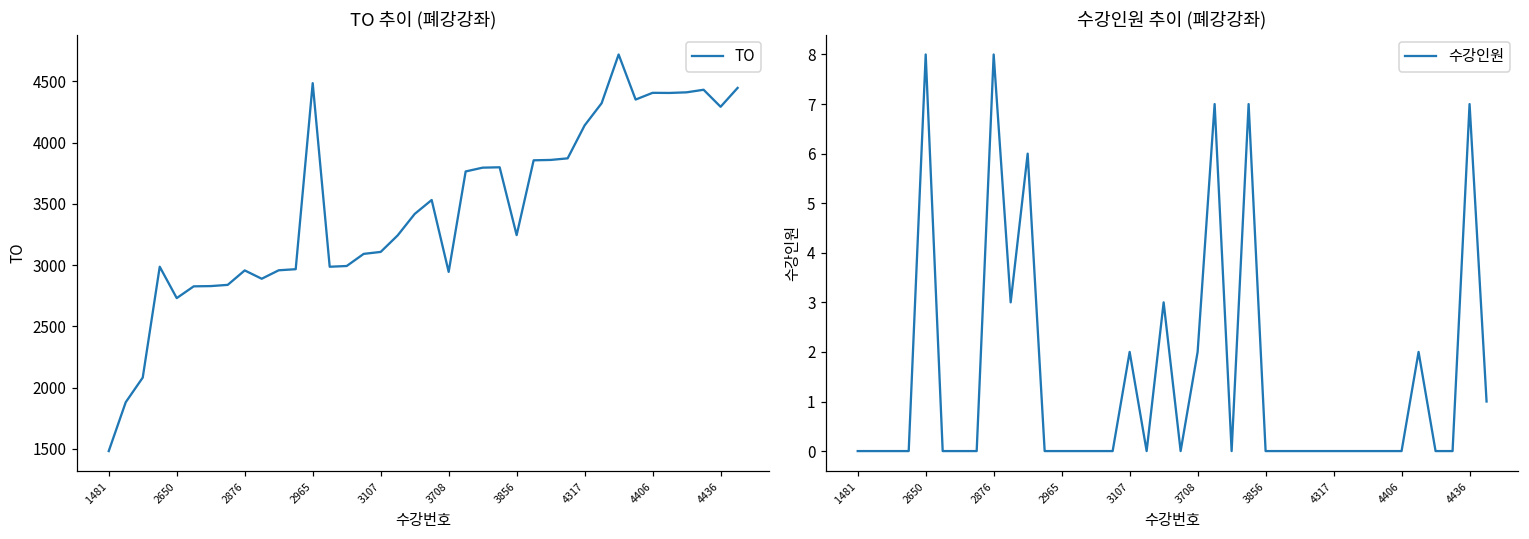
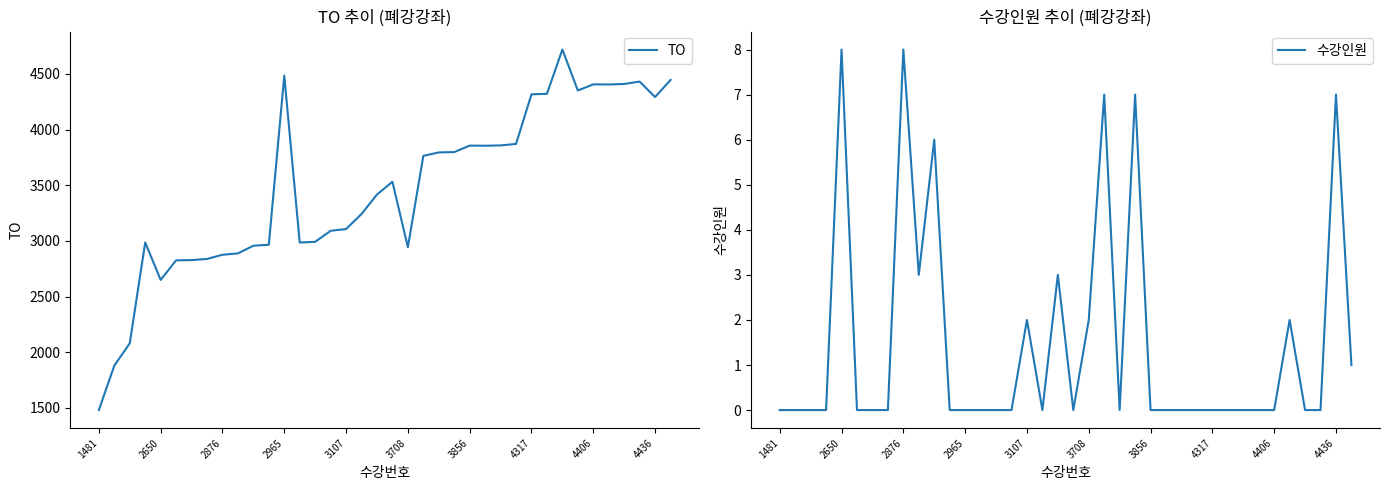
  {
    "TO 추이 (폐강강좌)": {
      "1481": 1480,
-     "2650": 2730,
-     "2876": 2960,
+     "2650": 2650,
+     "2876": 2880,
      "2965": 4490,
      "3107": 3110,
      "3708": 2940,
-     "3856": 3240,
-     "4317": 4140,
+     "3856": 3860,
+     "4317": 4320,
      "4406": 4410,
      "4436": 4290
    },
    "수강인원 추이 (폐강강좌)": {
      "1481": 0.0,
      "2650": 8.0,
      "2876": 8.0,
      "2965": 0.0,
      "3107": 2.0,
      "3708": 2.0,
      "3856": 0.0,
      "4317": 0.0,
      "4406": 0.0,
      "4436": 7.0
    }
  }
